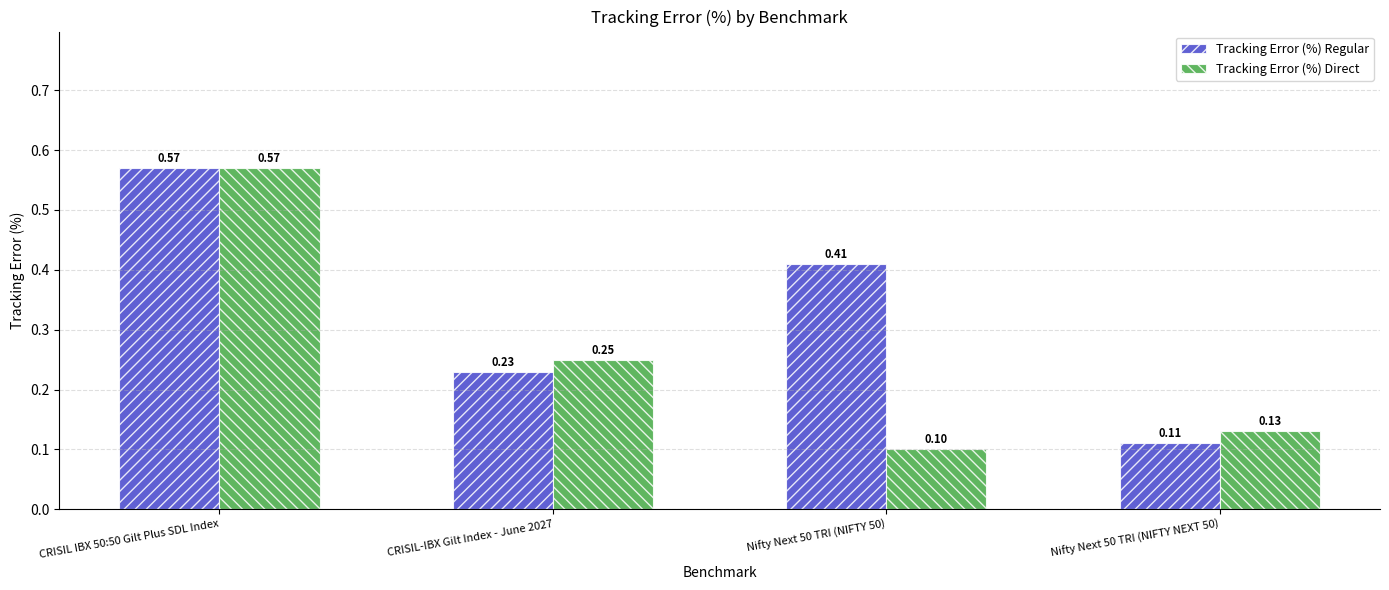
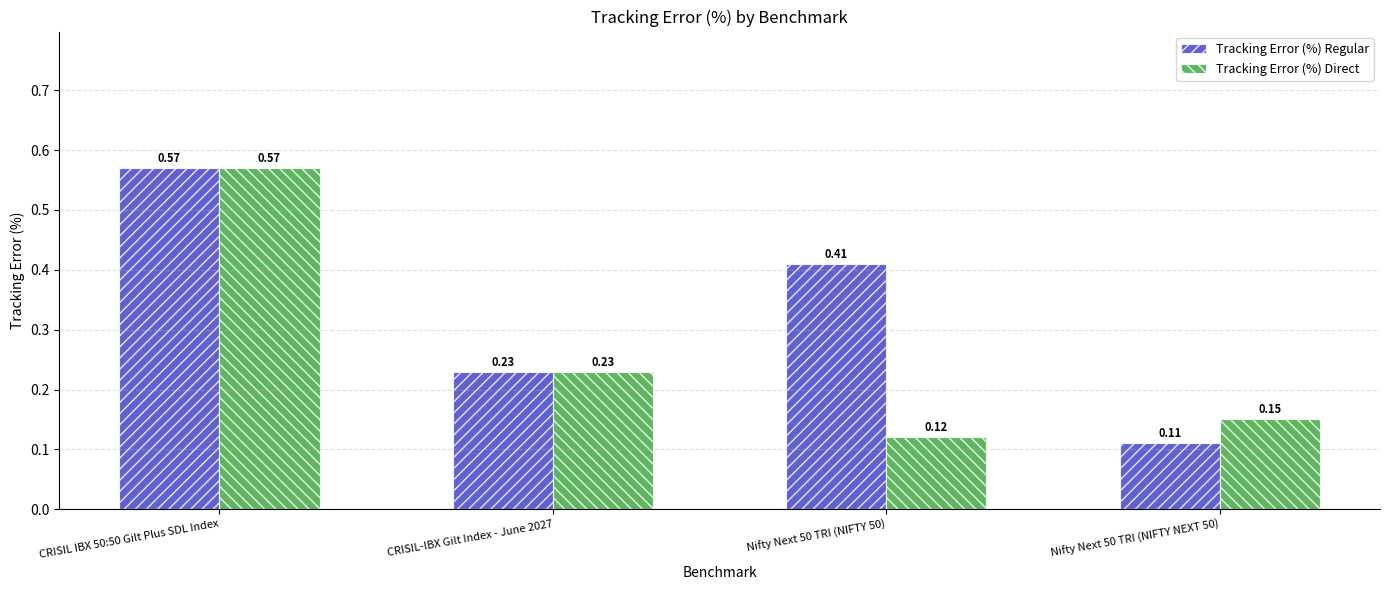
  {
    "Tracking Error (%) Regular": {
      "CRISIL IBX 50:50 Gilt Plus SDL Index": 0.57,
      "CRISIL-IBX Gilt Index - June 2027": 0.23,
      "Nifty Next 50 TRI (NIFTY 50)": 0.41,
      "Nifty Next 50 TRI (NIFTY NEXT 50)": 0.11
    },
    "Tracking Error (%) Direct": {
      "CRISIL IBX 50:50 Gilt Plus SDL Index": 0.57,
-     "CRISIL-IBX Gilt Index - June 2027": 0.25,
-     "Nifty Next 50 TRI (NIFTY 50)": 0.10,
-     "Nifty Next 50 TRI (NIFTY NEXT 50)": 0.13
+     "CRISIL-IBX Gilt Index - June 2027": 0.23,
+     "Nifty Next 50 TRI (NIFTY 50)": 0.12,
+     "Nifty Next 50 TRI (NIFTY NEXT 50)": 0.15
    }
  }
